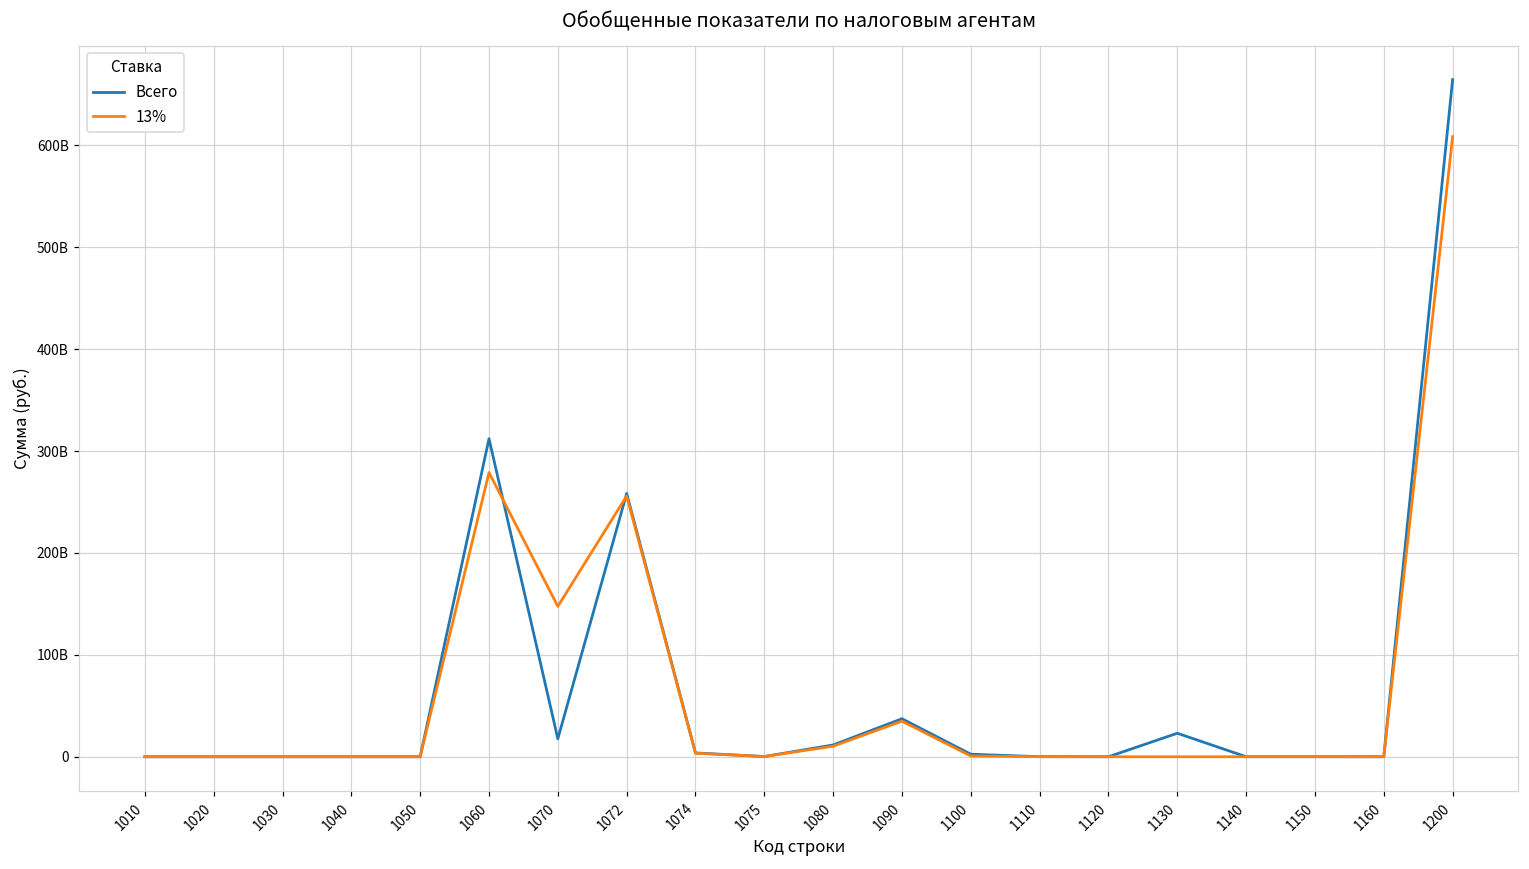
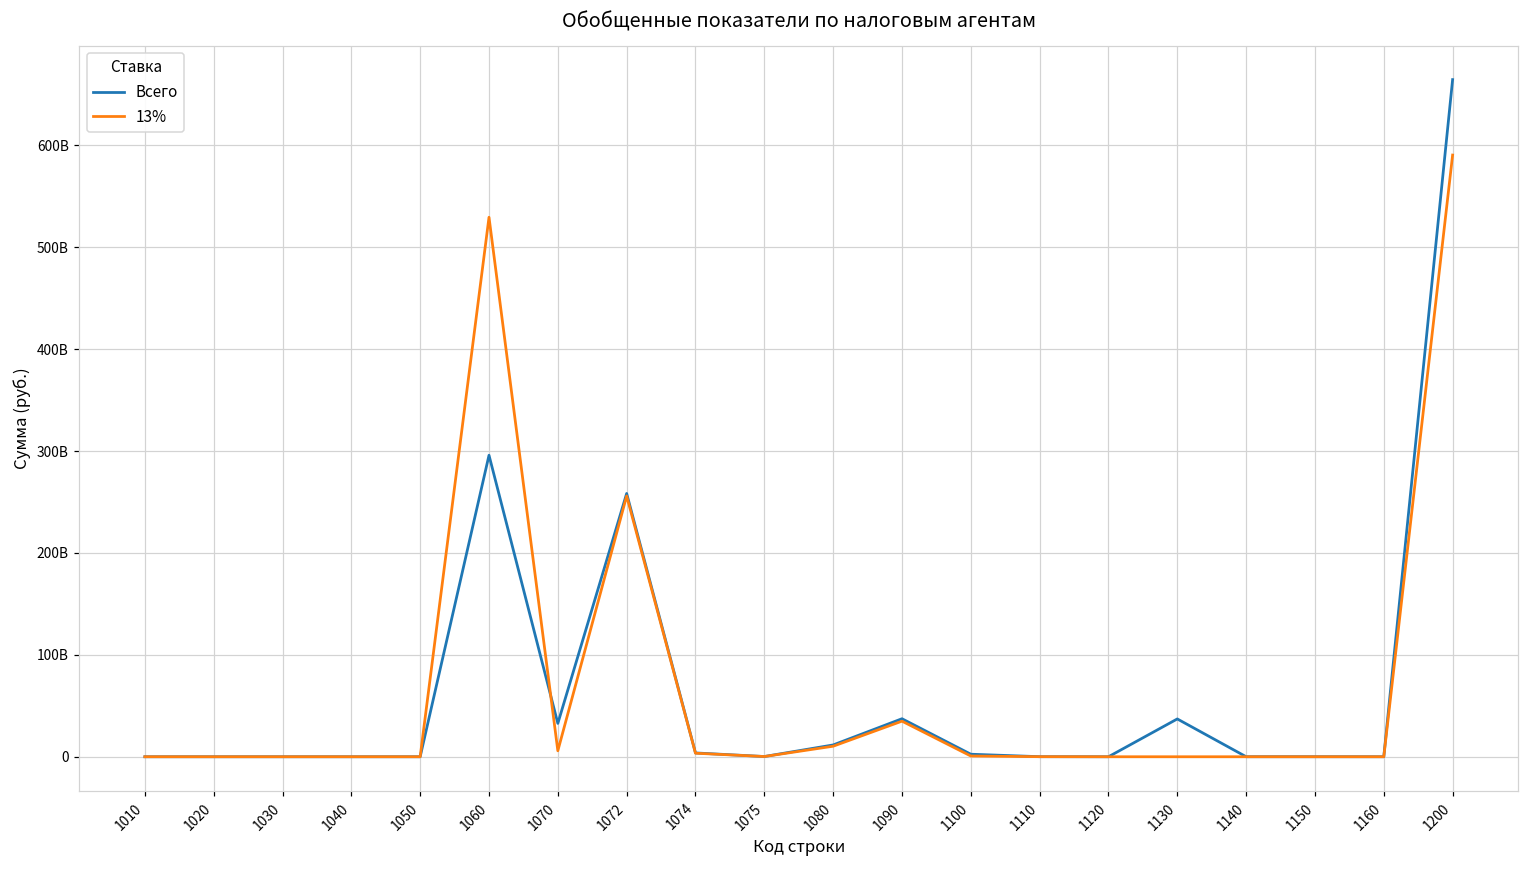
  {
    "Всего": {
-     "1060": 310000000000,
-     "1070": 20000000000,
-     "1130": 20000000000,
+     "1060": 300000000000,
+     "1070": 30000000000,
+     "1130": 40000000000,
      "1200": 660000000000
    },
    "13%": {
-     "1060": 280000000000,
-     "1070": 150000000000,
+     "1060": 530000000000,
+     "1070": 10000000000,
      "1130": 0,
-     "1200": 610000000000
+     "1200": 590000000000
    }
  }
